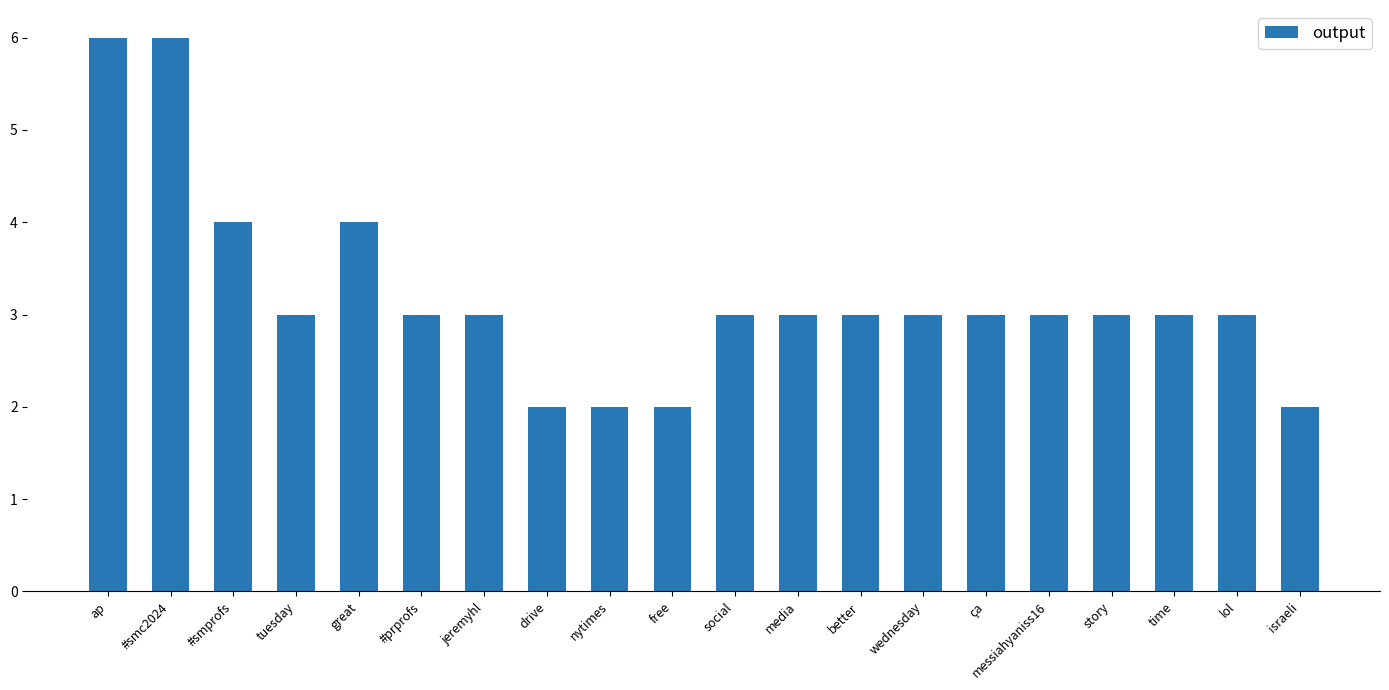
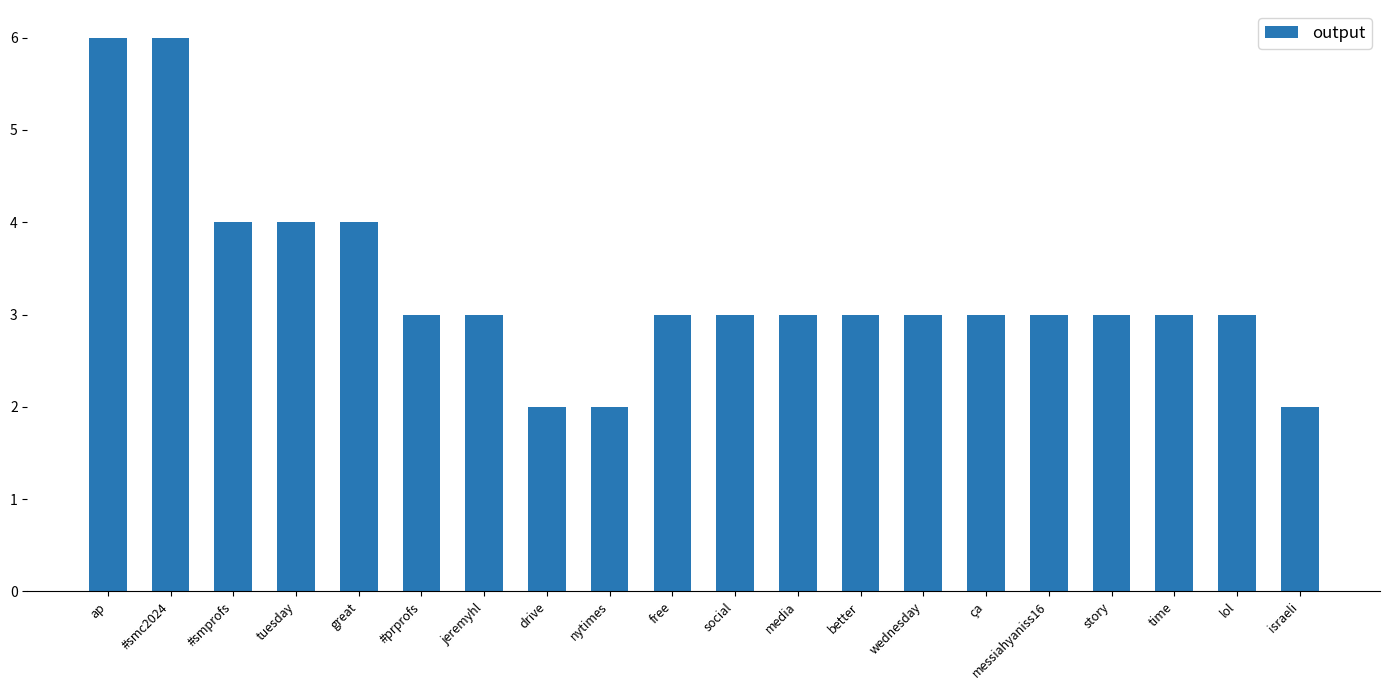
  {
    "ap": 6,
    "#smc2024": 6,
    "#smprofs": 4,
-   "tuesday": 3,
+   "tuesday": 4,
    "great": 4,
    "#prprofs": 3,
    "jeremyhl": 3,
    "drive": 2,
    "nytimes": 2,
-   "free": 2,
+   "free": 3,
    "social": 3,
    "media": 3,
    "better": 3,
    "wednesday": 3,
    "ça": 3,
    "messiahyaniss16": 3,
    "story": 3,
    "time": 3,
    "lol": 3,
    "israeli": 2
  }
